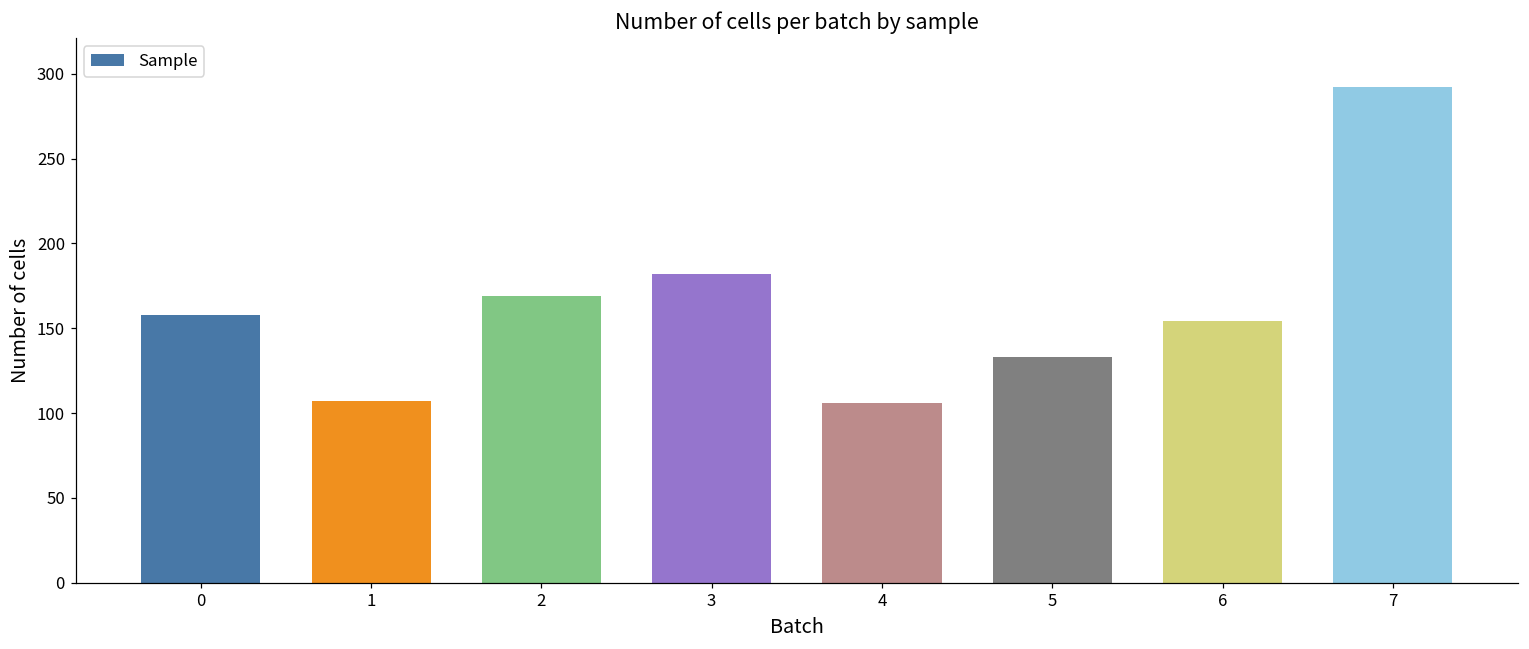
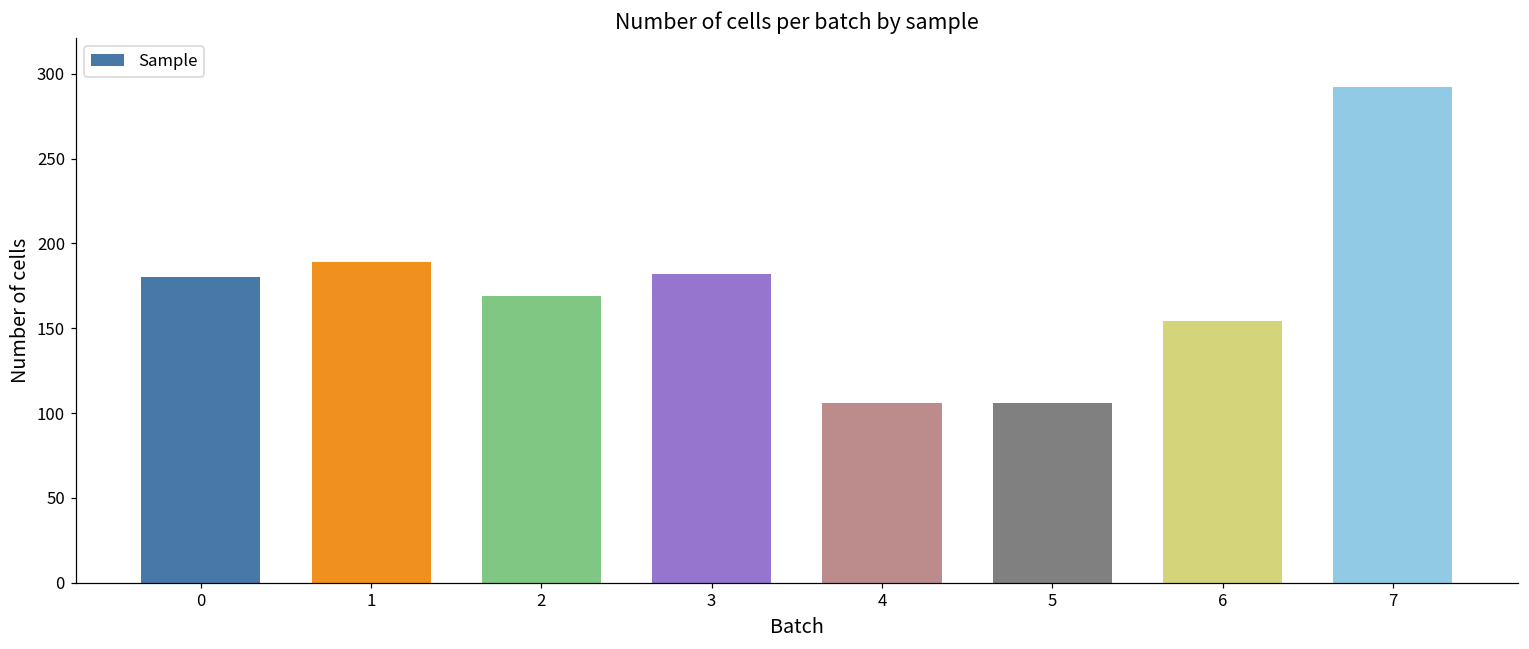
  {
-   "0": 158,
-   "1": 107,
+   "0": 180,
+   "1": 189,
    "2": 169,
    "3": 182,
    "4": 106,
-   "5": 133,
+   "5": 106,
    "6": 154,
    "7": 292
  }
